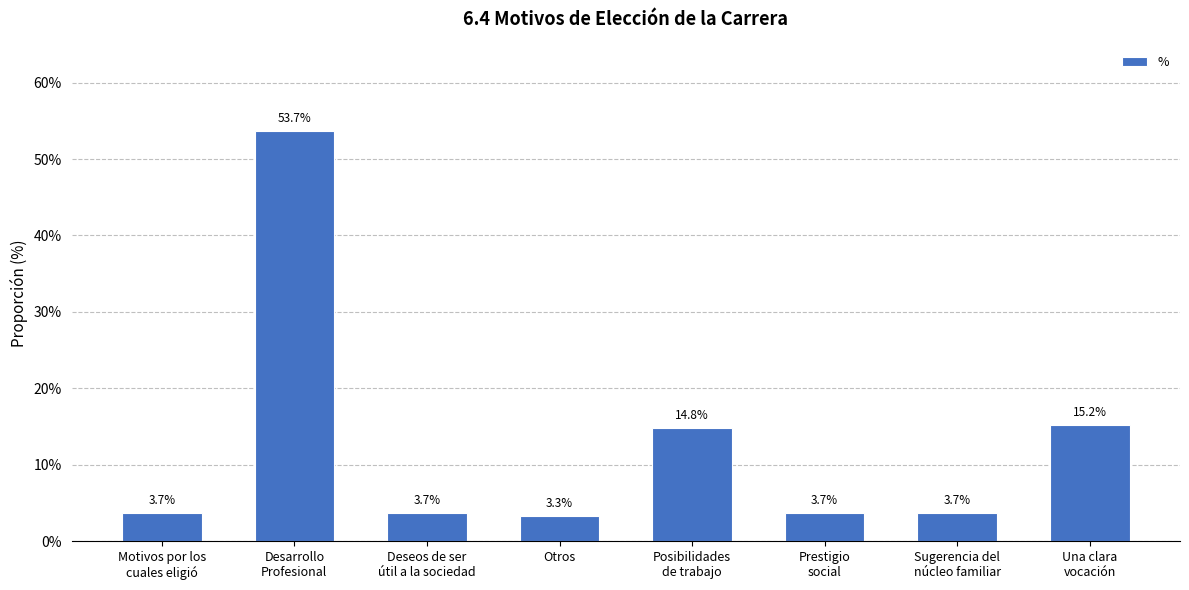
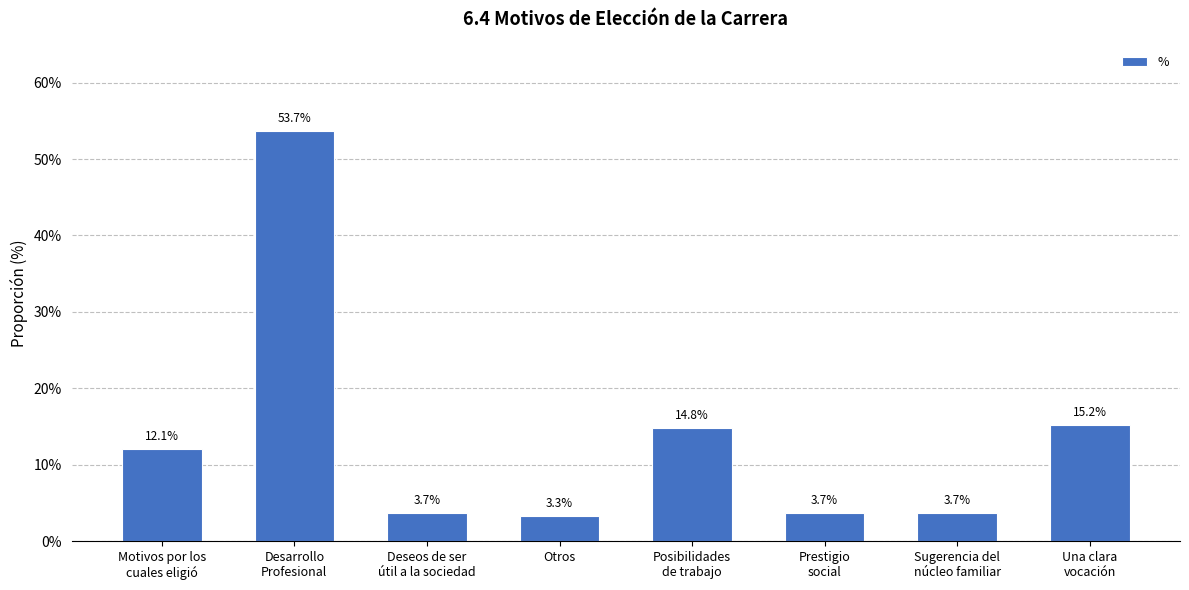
  {
-   "Motivos por los cuales eligió": "3.7%",
+   "Motivos por los cuales eligió": "12.1%",
    "Desarrollo Profesional": "53.7%",
    "Deseos de ser útil a la sociedad": "3.7%",
    "Otros": "3.3%",
    "Posibilidades de trabajo": "14.8%",
    "Prestigio social": "3.7%",
    "Sugerencia del núcleo familiar": "3.7%",
    "Una clara vocación": "15.2%"
  }
